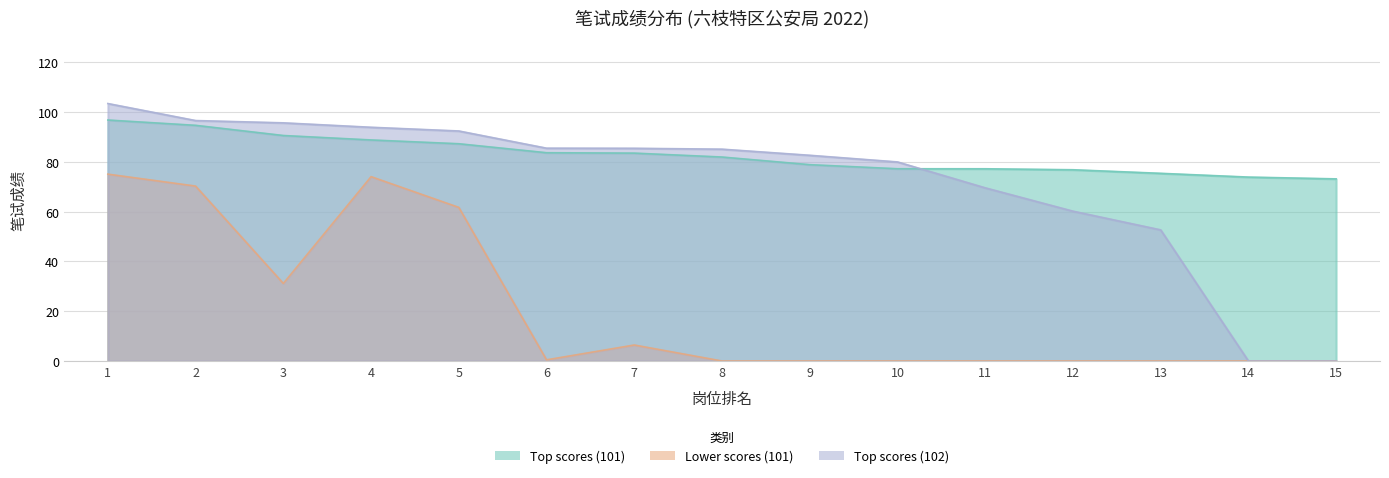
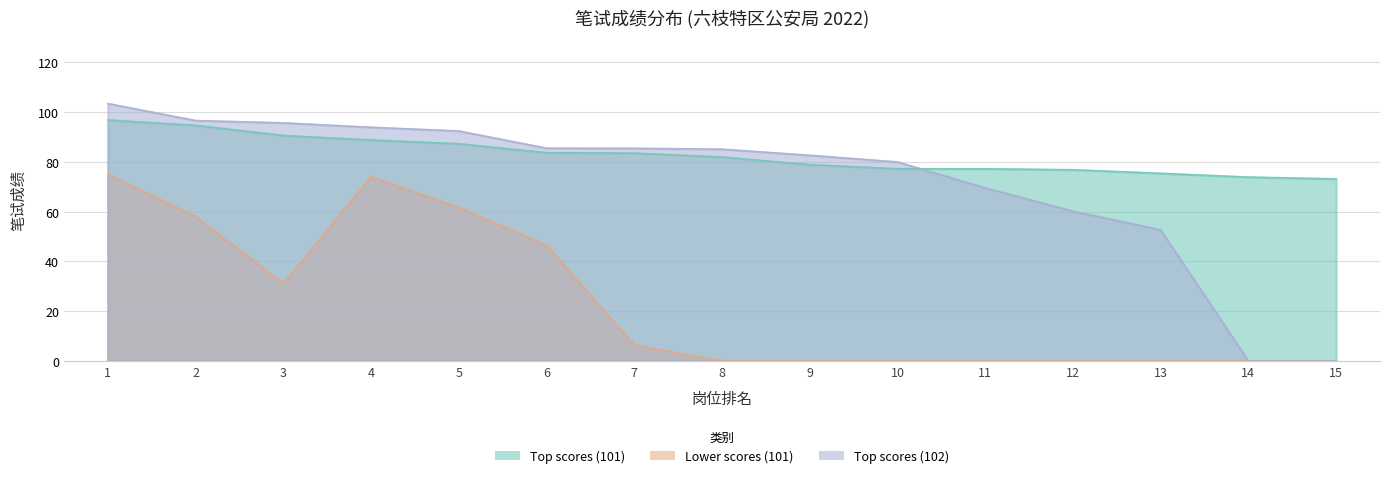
  {
    "Lower scores (101)": {
      "1": 75,
-     "2": 70,
+     "2": 58,
      "3": 31,
      "4": 74,
      "5": 62,
-     "6": 0,
+     "6": 47,
      "7": 6,
      "8": 0,
      "9": 0,
      "10": 0,
      "11": 0,
      "12": 0,
      "13": 0
    }
  }
